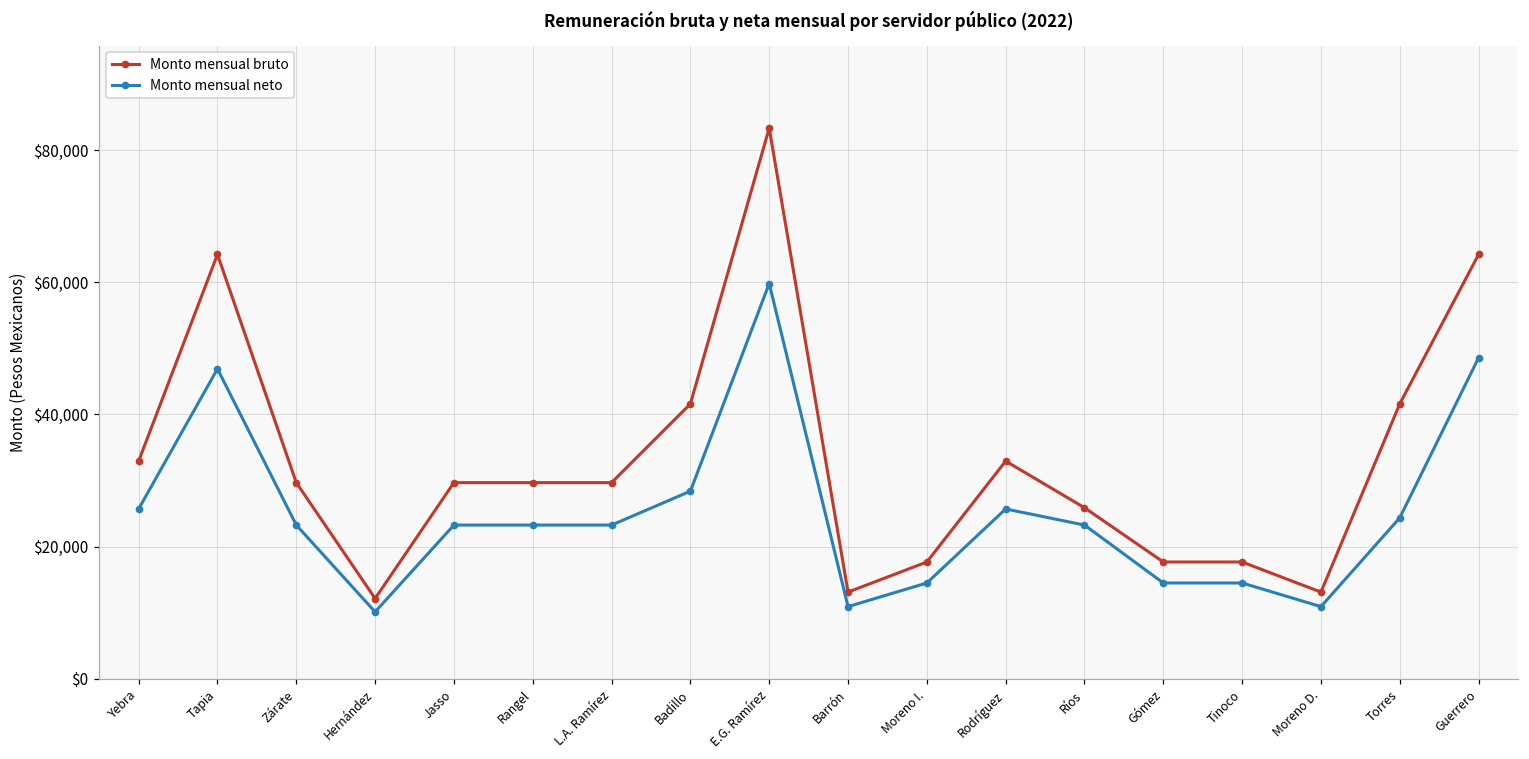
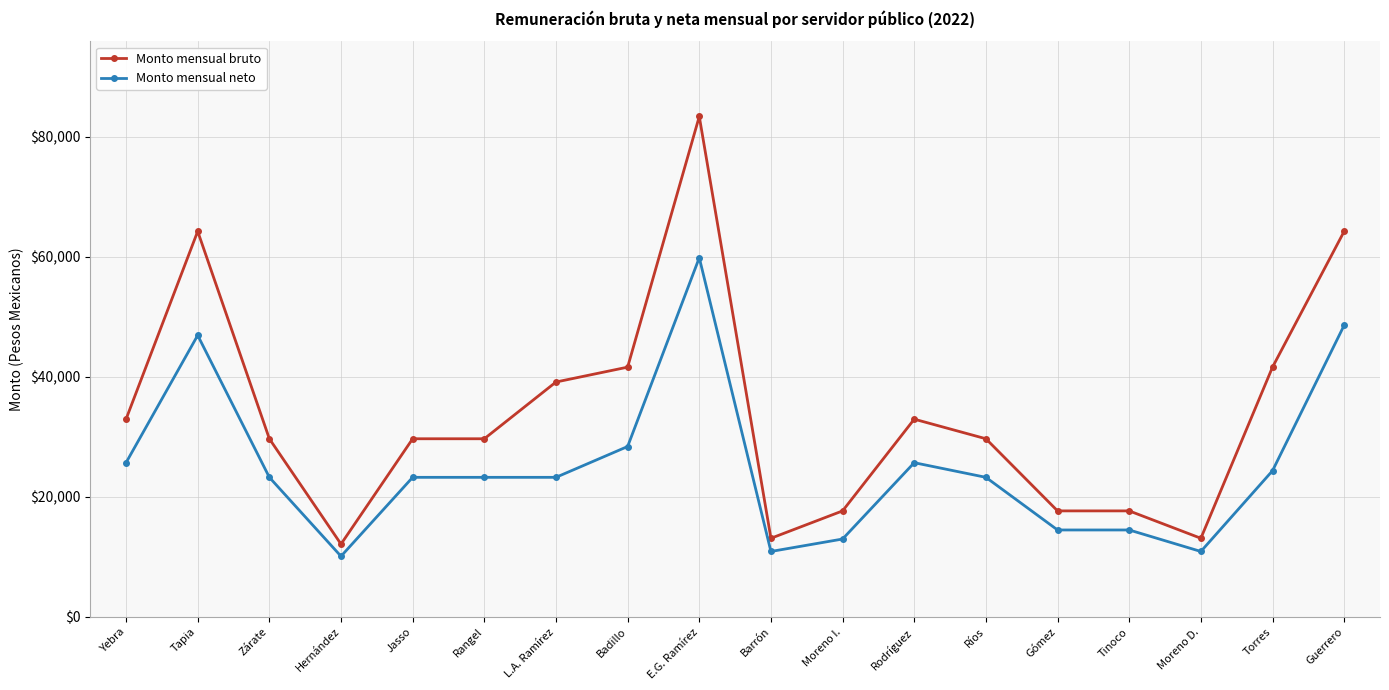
  {
    "Monto mensual bruto": {
      "Yebra": "$33,000",
      "Tapia": "$64,000",
      "Zárate": "$30,000",
      "Hernández": "$12,000",
      "Jasso": "$30,000",
      "Rangel": "$30,000",
-     "L.A. Ramírez": "$30,000",
+     "L.A. Ramírez": "$39,000",
      "Badillo": "$42,000",
      "E.G. Ramírez": "$83,000",
      "Barrón": "$13,000",
      "Moreno I.": "$18,000",
      "Rodríguez": "$33,000",
-     "Ríos": "$26,000",
+     "Ríos": "$30,000",
      "Gómez": "$18,000",
      "Tinoco": "$18,000",
      "Moreno D.": "$13,000",
      "Torres": "$42,000",
      "Guerrero": "$64,000"
    },
    "Monto mensual neto": {
      "Yebra": "$26,000",
      "Tapia": "$47,000",
      "Zárate": "$23,000",
      "Hernández": "$10,000",
      "Jasso": "$23,000",
      "Rangel": "$23,000",
      "L.A. Ramírez": "$23,000",
      "Badillo": "$28,000",
      "E.G. Ramírez": "$60,000",
      "Barrón": "$11,000",
-     "Moreno I.": "$14,000",
+     "Moreno I.": "$13,000",
      "Rodríguez": "$26,000",
      "Ríos": "$23,000",
      "Gómez": "$14,000",
      "Tinoco": "$14,000",
      "Moreno D.": "$11,000",
      "Torres": "$24,000",
      "Guerrero": "$49,000"
    }
  }
